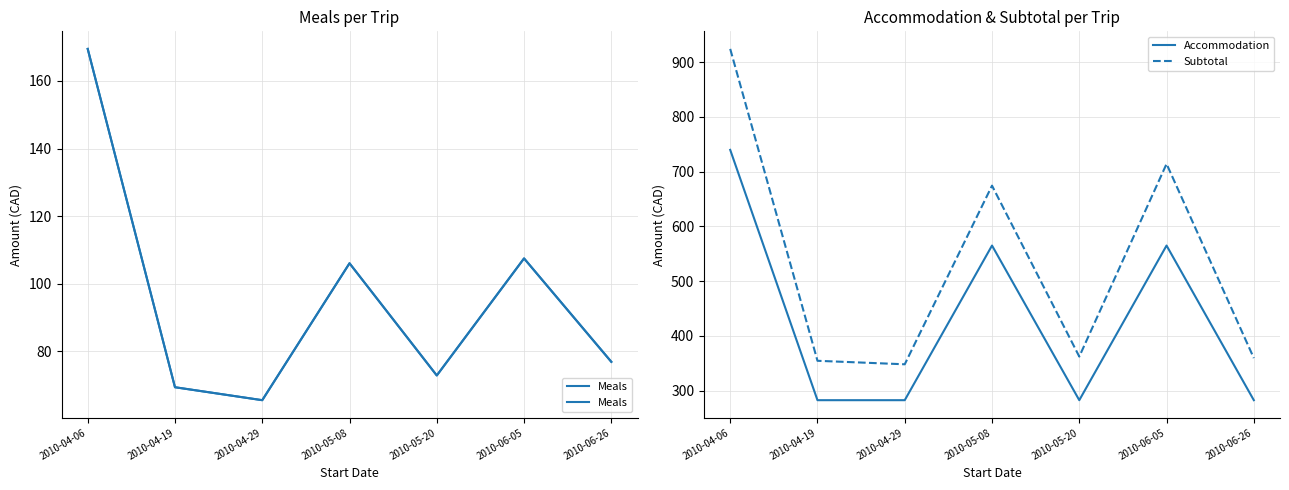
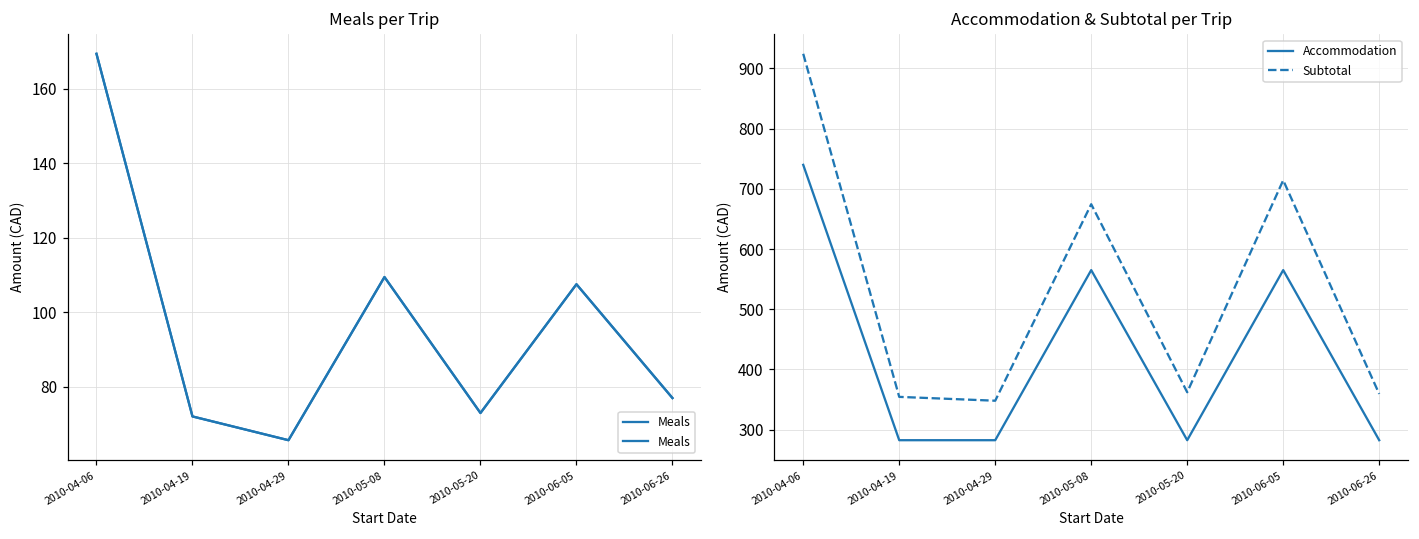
  {
    "Meals per Trip": {
      "2010-04-06": 169,
-     "2010-04-19": 69,
+     "2010-04-19": 72,
      "2010-04-29": 66,
-     "2010-05-08": 106,
+     "2010-05-08": 109,
      "2010-05-20": 73,
      "2010-06-05": 108,
      "2010-06-26": 77
    }
  }
